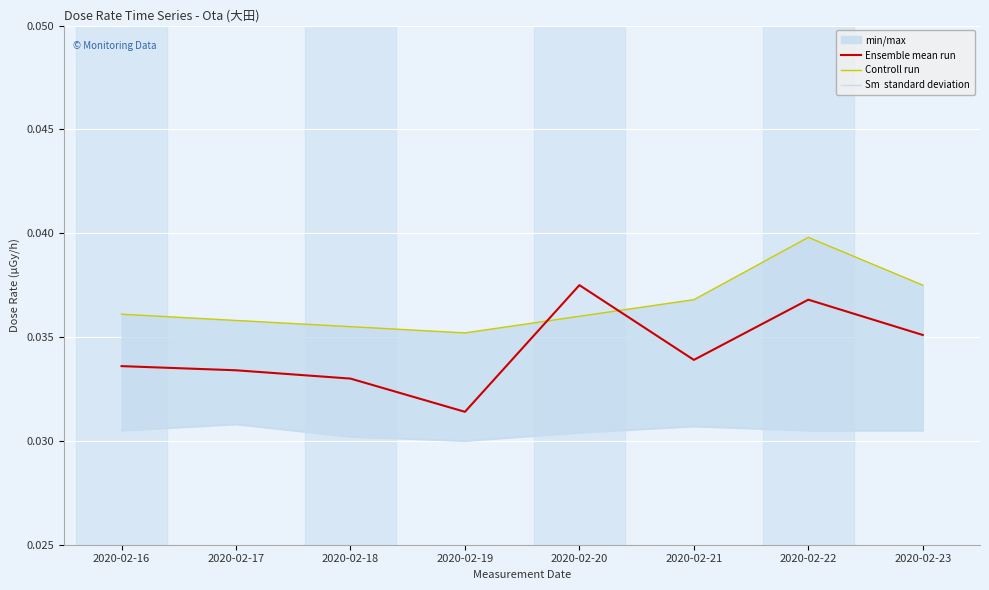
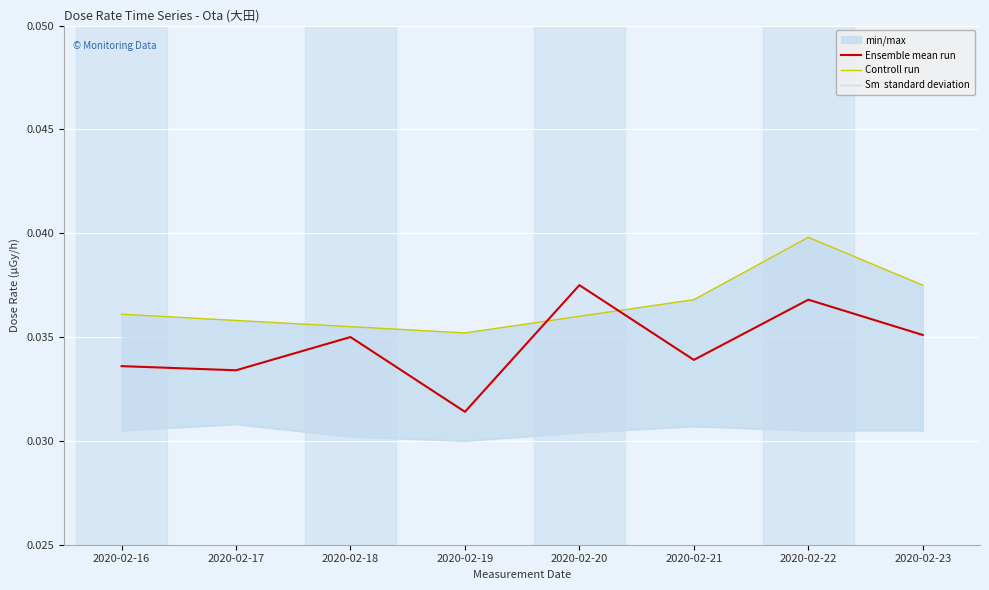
  {
    "Ensemble mean run": {
      "2020-02-16": 0.0336,
      "2020-02-17": 0.0334,
-     "2020-02-18": 0.033,
+     "2020-02-18": 0.035,
      "2020-02-19": 0.0314,
      "2020-02-20": 0.0375,
      "2020-02-21": 0.034,
      "2020-02-22": 0.0368,
      "2020-02-23": 0.035
    }
  }
